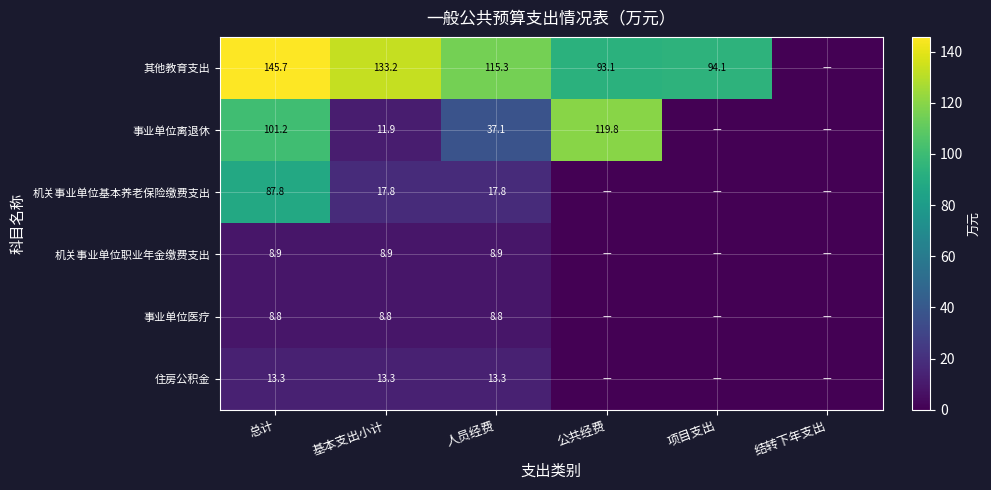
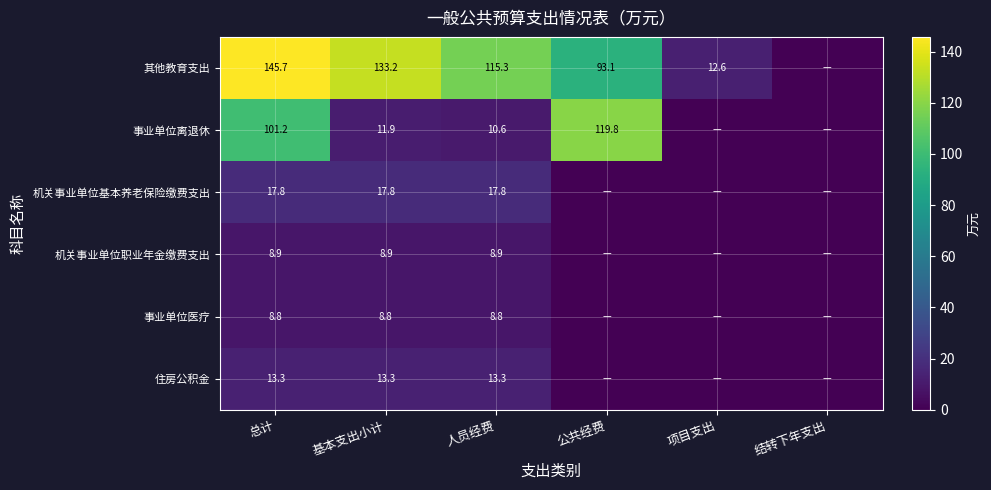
  {
    "其他教育支出": {
      "总计": 145.7,
      "基本支出小计": 133.2,
      "人员经费": 115.3,
      "公共经费": 93.1,
-     "项目支出": 94.1
+     "项目支出": 12.6
    },
    "事业单位离退休": {
      "总计": 101.2,
      "基本支出小计": 11.9,
-     "人员经费": 37.1,
+     "人员经费": 10.6,
      "公共经费": 119.8
    },
    "机关事业单位基本养老保险缴费支出": {
-     "总计": 87.8,
+     "总计": 17.8,
      "基本支出小计": 17.8,
      "人员经费": 17.8
    },
    "机关事业单位职业年金缴费支出": {
      "总计": 8.9,
      "基本支出小计": 8.9,
      "人员经费": 8.9
    },
    "事业单位医疗": {
      "总计": 8.8,
      "基本支出小计": 8.8,
      "人员经费": 8.8
    },
    "住房公积金": {
      "总计": 13.3,
      "基本支出小计": 13.3,
      "人员经费": 13.3
    }
  }
